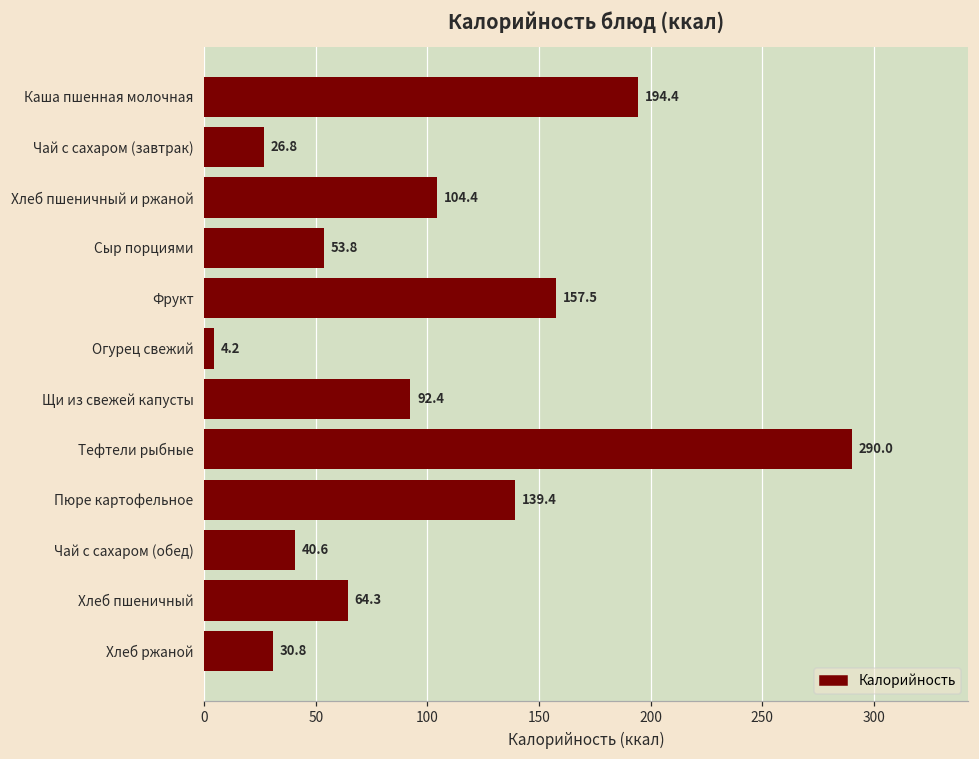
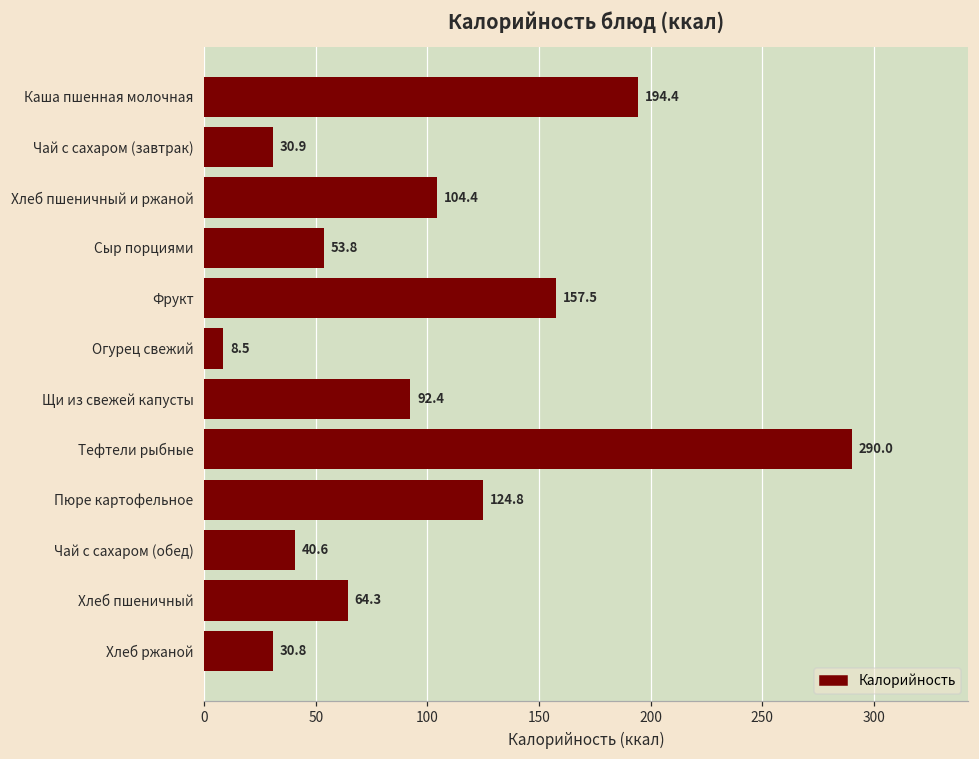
  {
    "Каша пшенная молочная": 194.4,
-   "Чай с сахаром (завтрак)": 26.8,
+   "Чай с сахаром (завтрак)": 30.9,
    "Хлеб пшеничный и ржаной": 104.4,
    "Сыр порциями": 53.8,
    "Фрукт": 157.5,
-   "Огурец свежий": 4.2,
+   "Огурец свежий": 8.5,
    "Щи из свежей капусты": 92.4,
    "Тефтели рыбные": 290.0,
-   "Пюре картофельное": 139.4,
+   "Пюре картофельное": 124.8,
    "Чай с сахаром (обед)": 40.6,
    "Хлеб пшеничный": 64.3,
    "Хлеб ржаной": 30.8
  }
